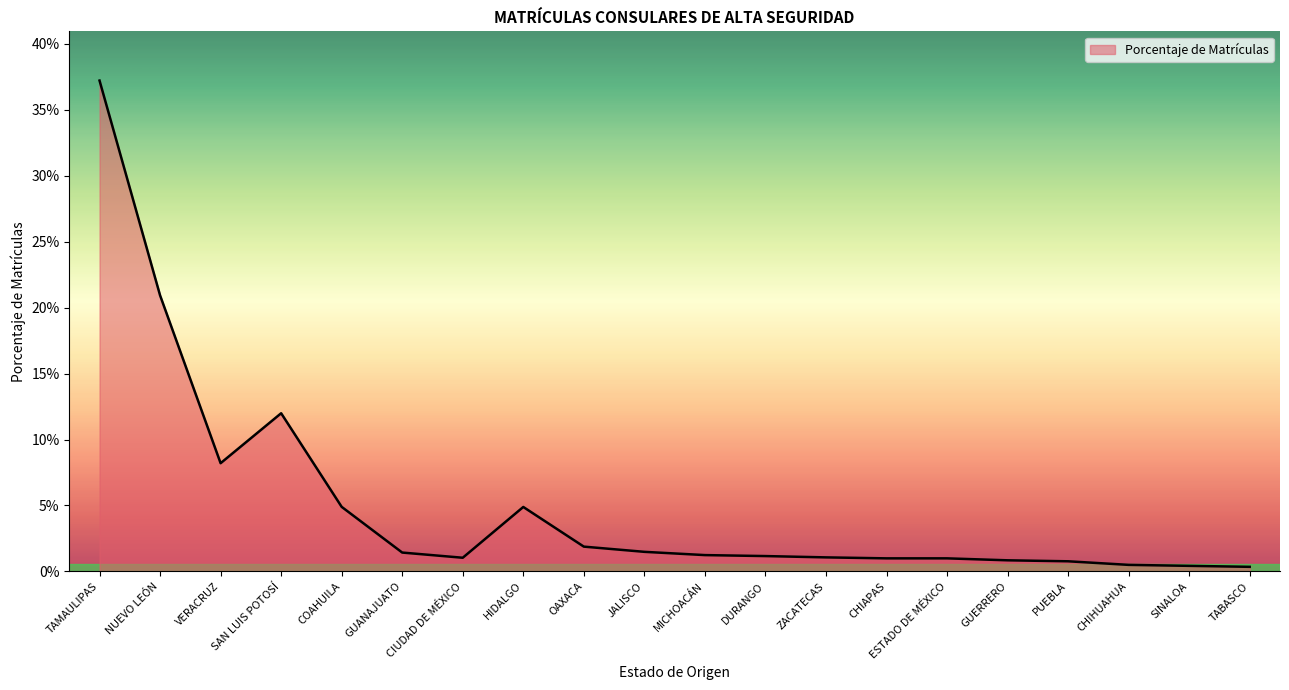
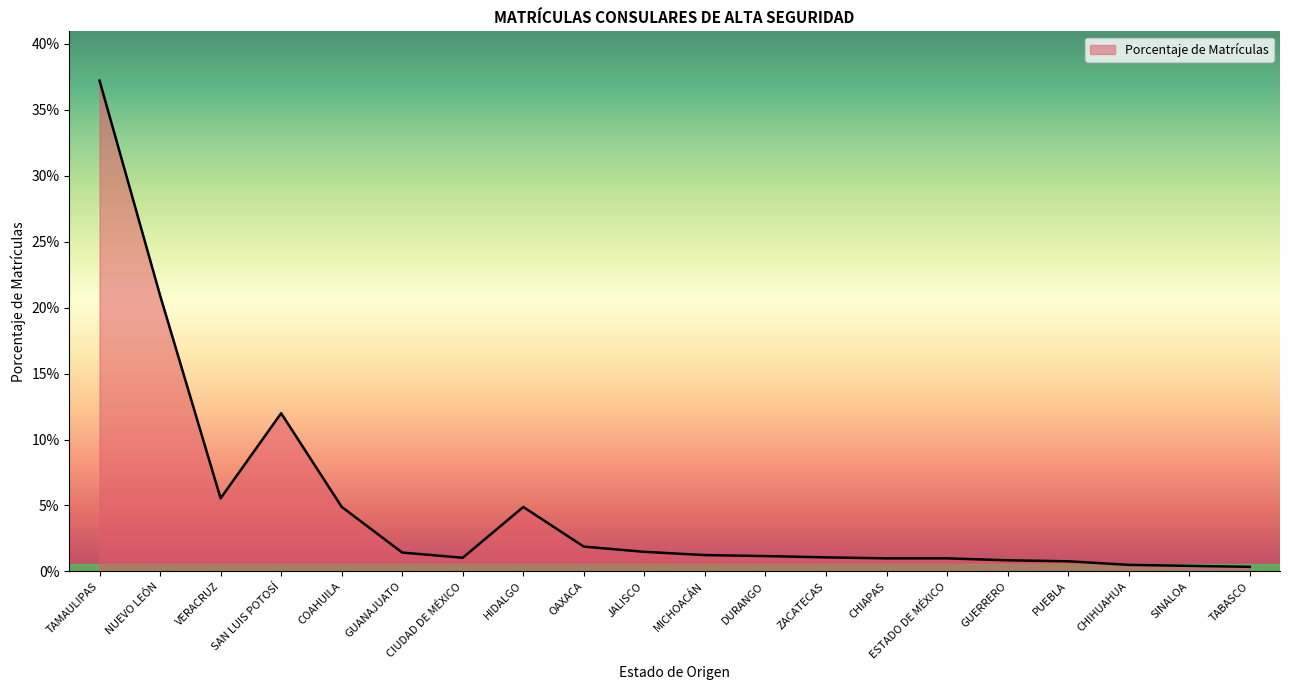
  {
    "TAMAULIPAS": "37.2%",
    "NUEVO LEÓN": "20.9%",
-   "VERACRUZ": "8.2%",
+   "VERACRUZ": "5.5%",
    "SAN LUIS POTOSÍ": "12.0%",
    "COAHUILA": "4.9%",
    "GUANAJUATO": "1.4%",
    "CIUDAD DE MÉXICO": "1.0%",
    "HIDALGO": "4.9%",
    "OAXACA": "1.9%",
    "JALISCO": "1.5%",
    "MICHOACÁN": "1.2%",
    "DURANGO": "1.2%",
    "ZACATECAS": "1.1%",
    "CHIAPAS": "1.0%",
    "ESTADO DE MÉXICO": "1.0%",
    "GUERRERO": "0.8%",
    "PUEBLA": "0.8%"
  }
